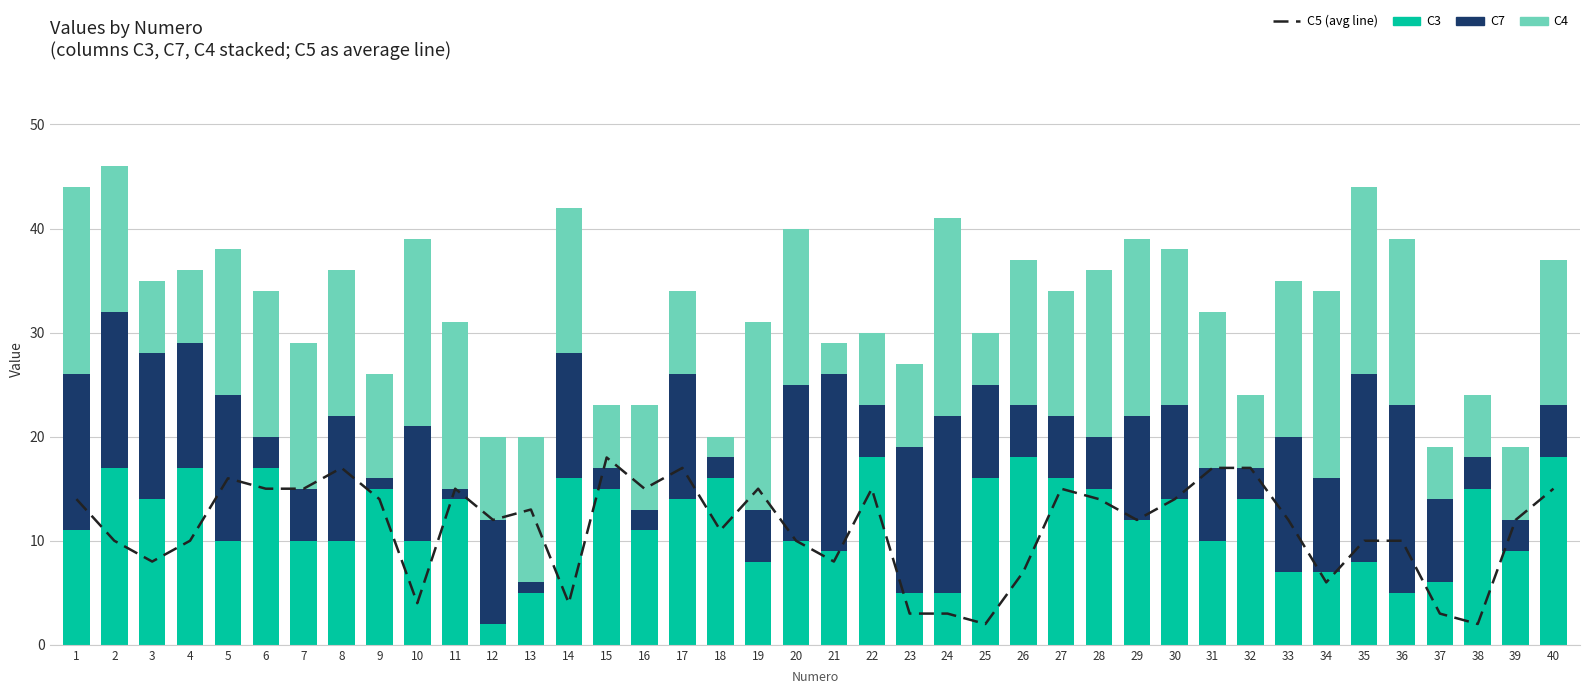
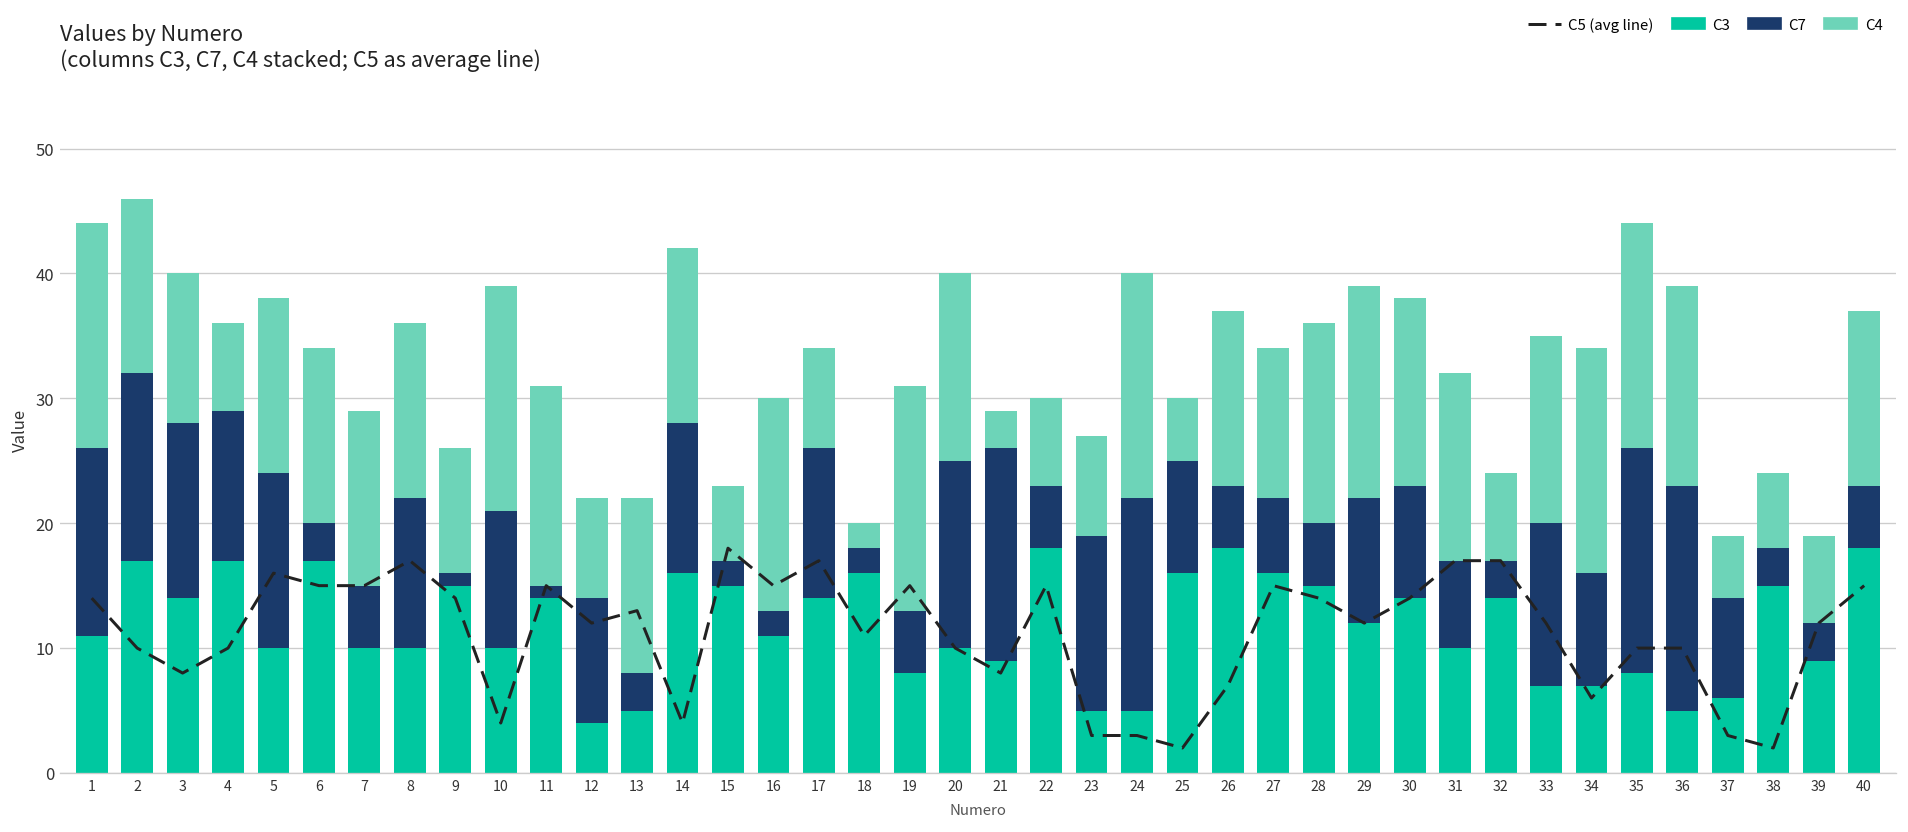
  {
    "C3": {
      "1": 11,
      "2": 17,
      "3": 14,
      "4": 17,
      "5": 10,
      "6": 17,
      "7": 10,
      "8": 10,
      "9": 15,
      "10": 10,
      "11": 14,
-     "12": 2,
+     "12": 4,
      "13": 5,
      "14": 16,
      "15": 15,
      "16": 11,
      "17": 14,
      "18": 16,
      "19": 8,
      "20": 10,
      "21": 9,
      "22": 18,
      "23": 5,
      "24": 5,
      "25": 16,
      "26": 18,
      "27": 16,
      "28": 15,
      "29": 12,
      "30": 14,
      "31": 10,
      "32": 14,
      "33": 7,
      "34": 7,
      "35": 8,
      "36": 5,
      "37": 6,
      "38": 15,
      "39": 9,
      "40": 18
    },
    "C7": {
-     "13": 1
+     "13": 3
    },
    "C4": {
      "1": 18,
      "2": 14,
-     "3": 7,
+     "3": 12,
      "4": 7,
      "5": 14,
      "6": 14,
      "7": 14,
      "8": 14,
      "9": 10,
      "10": 18,
      "11": 16,
      "12": 8,
      "13": 14,
      "14": 14,
      "15": 6,
-     "16": 10,
+     "16": 17,
      "17": 8,
      "18": 2,
      "19": 18,
      "20": 15,
      "21": 3,
      "22": 7,
      "23": 8,
-     "24": 19,
+     "24": 18,
      "25": 5,
      "26": 14,
      "27": 12,
      "28": 16,
      "29": 17,
      "30": 15,
      "31": 15,
      "32": 7,
      "33": 15,
      "34": 18,
      "35": 18,
      "36": 16,
      "37": 5,
      "38": 6,
      "39": 7,
      "40": 14
    }
  }
